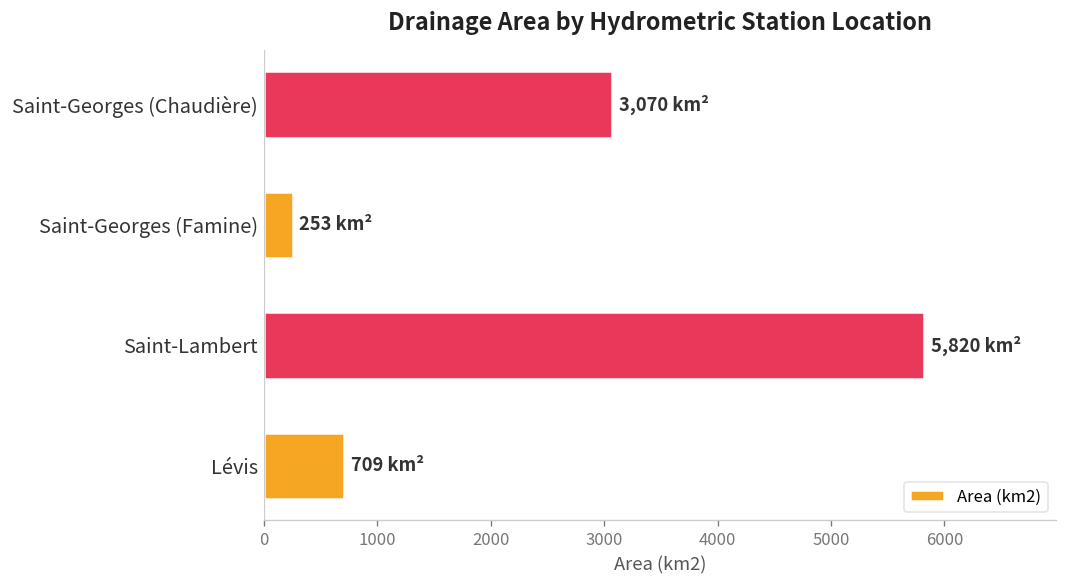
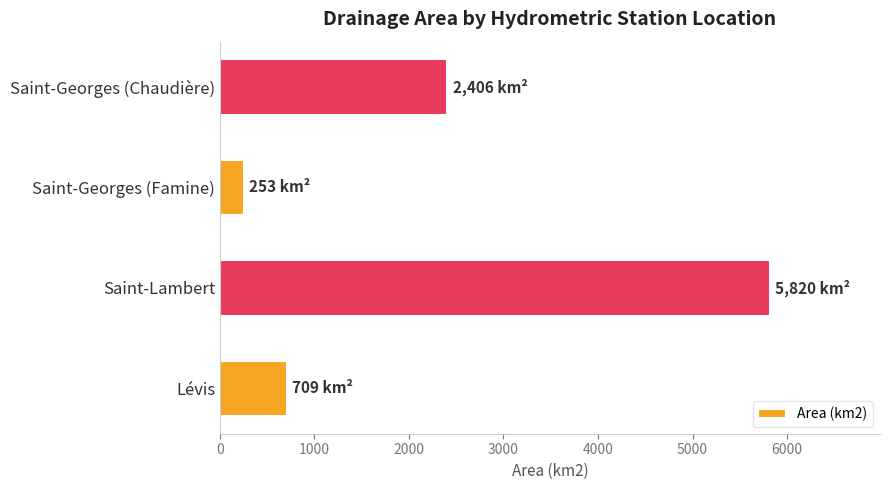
  {
-   "Saint-Georges (Chaudière)": "3,070",
+   "Saint-Georges (Chaudière)": "2,406",
    "Saint-Georges (Famine)": "253",
    "Saint-Lambert": "5,820",
    "Lévis": "709"
  }
